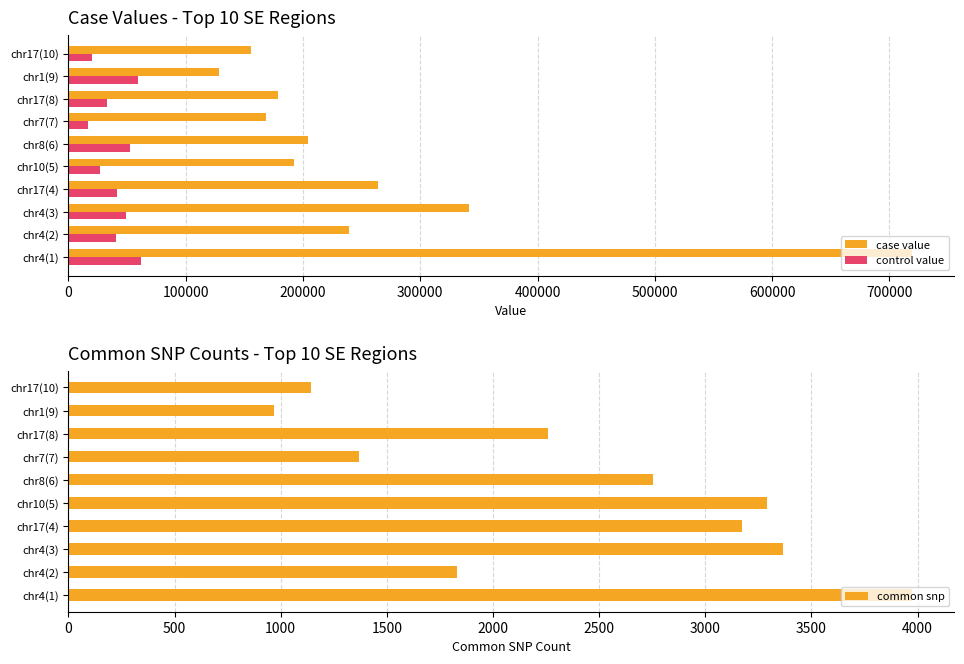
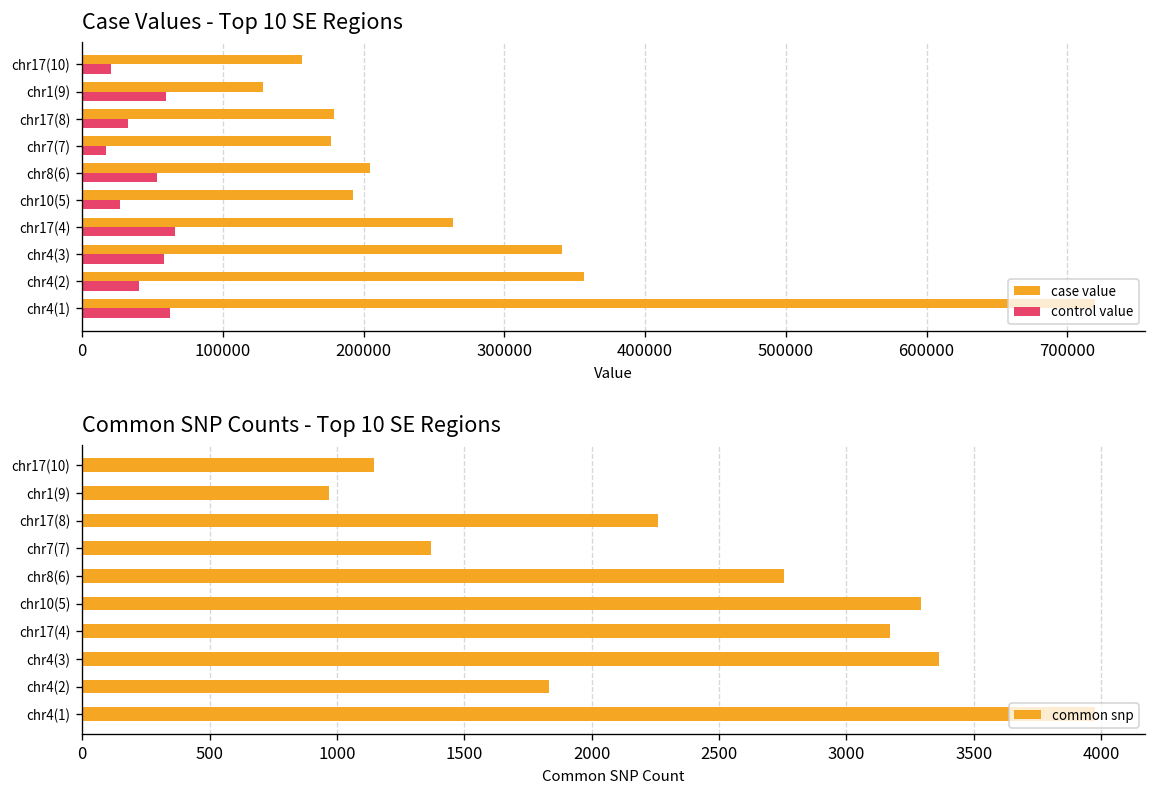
  {
    "Case Values - Top 10 SE Regions": {
      "case value": {
        "chr17(10)": 156000,
        "chr1(9)": 128000,
        "chr17(8)": 179000,
-       "chr7(7)": 169000,
+       "chr7(7)": 176000,
        "chr8(6)": 205000,
        "chr10(5)": 193000,
        "chr17(4)": 264000,
        "chr4(3)": 341000,
-       "chr4(2)": 239000
+       "chr4(2)": 356000
      },
      "control value": {
        "chr17(10)": 20000,
        "chr1(9)": 59000,
        "chr17(8)": 33000,
        "chr7(7)": 17000,
        "chr8(6)": 53000,
        "chr10(5)": 27000,
-       "chr17(4)": 42000,
-       "chr4(3)": 49000,
+       "chr17(4)": 66000,
+       "chr4(3)": 58000,
        "chr4(2)": 40000,
        "chr4(1)": 62000
      }
    },
    "Common SNP Counts - Top 10 SE Regions": {
      "chr17(10)": 1140,
      "chr1(9)": 970,
      "chr17(8)": 2260,
      "chr7(7)": 1370,
      "chr8(6)": 2760,
      "chr10(5)": 3290,
      "chr17(4)": 3170,
      "chr4(3)": 3370,
      "chr4(2)": 1830
    }
  }
